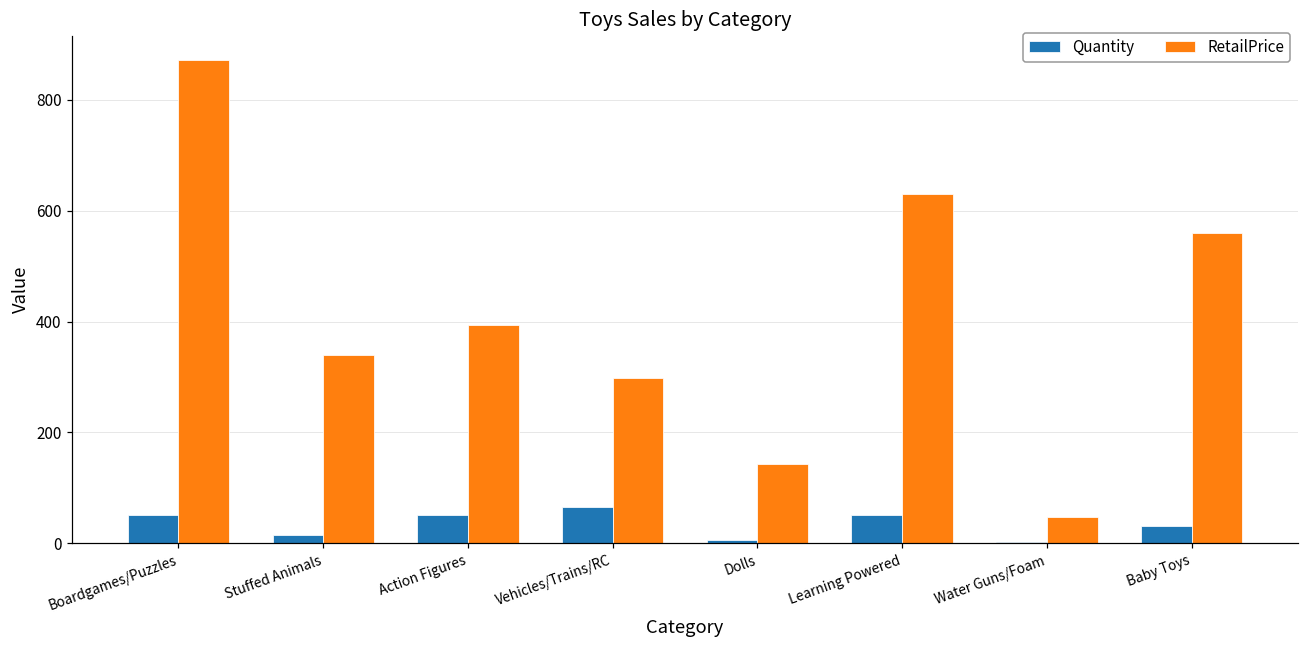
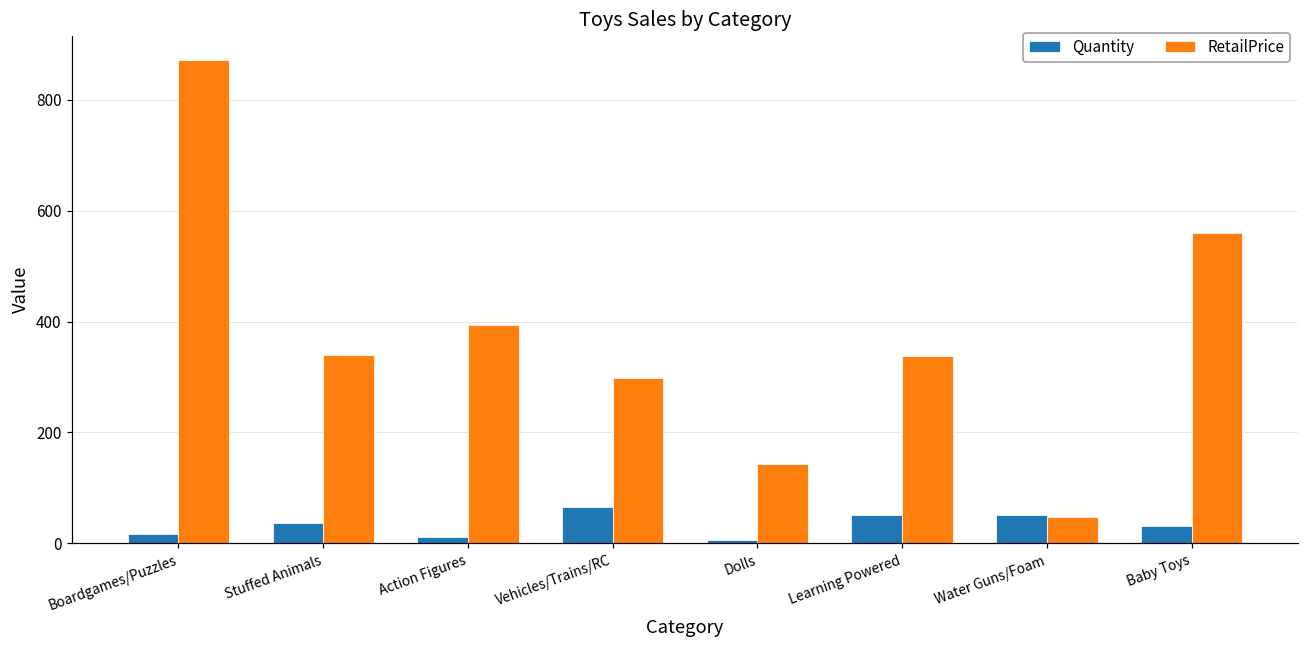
  {
    "Quantity": {
-     "Boardgames/Puzzles": 50,
-     "Stuffed Animals": 10,
-     "Action Figures": 50,
+     "Boardgames/Puzzles": 20,
+     "Stuffed Animals": 40,
+     "Action Figures": 10,
      "Vehicles/Trains/RC": 70,
      "Dolls": 10,
      "Learning Powered": 50,
-     "Water Guns/Foam": 0,
+     "Water Guns/Foam": 50,
      "Baby Toys": 30
    },
    "RetailPrice": {
      "Boardgames/Puzzles": 870,
      "Stuffed Animals": 340,
      "Action Figures": 390,
      "Vehicles/Trains/RC": 300,
      "Dolls": 140,
-     "Learning Powered": 630,
+     "Learning Powered": 340,
      "Water Guns/Foam": 50,
      "Baby Toys": 560
    }
  }
